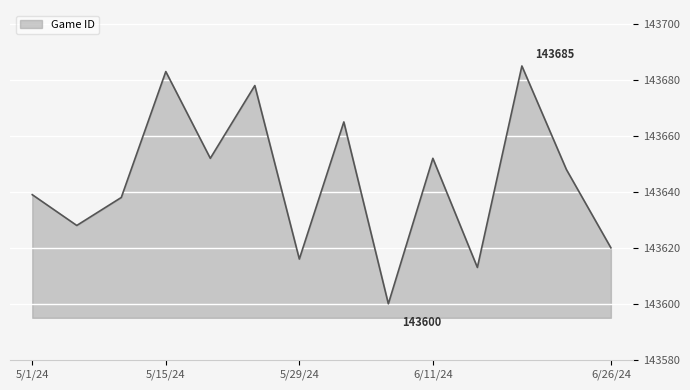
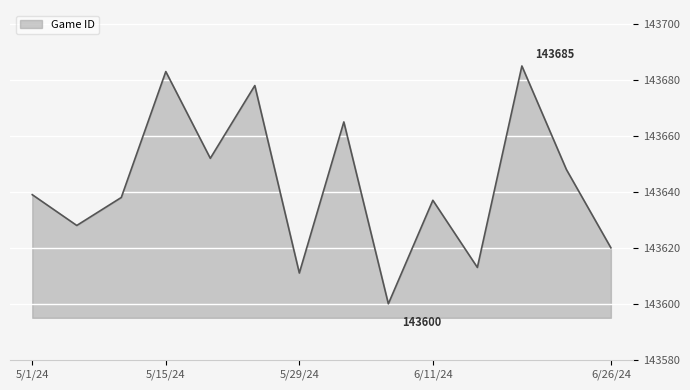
  {
    "5/1/24": 143639,
    "5/15/24": 143683,
-   "5/29/24": 143616,
-   "6/11/24": 143652,
+   "5/29/24": 143611,
+   "6/11/24": 143637,
    "6/26/24": 143620
  }
